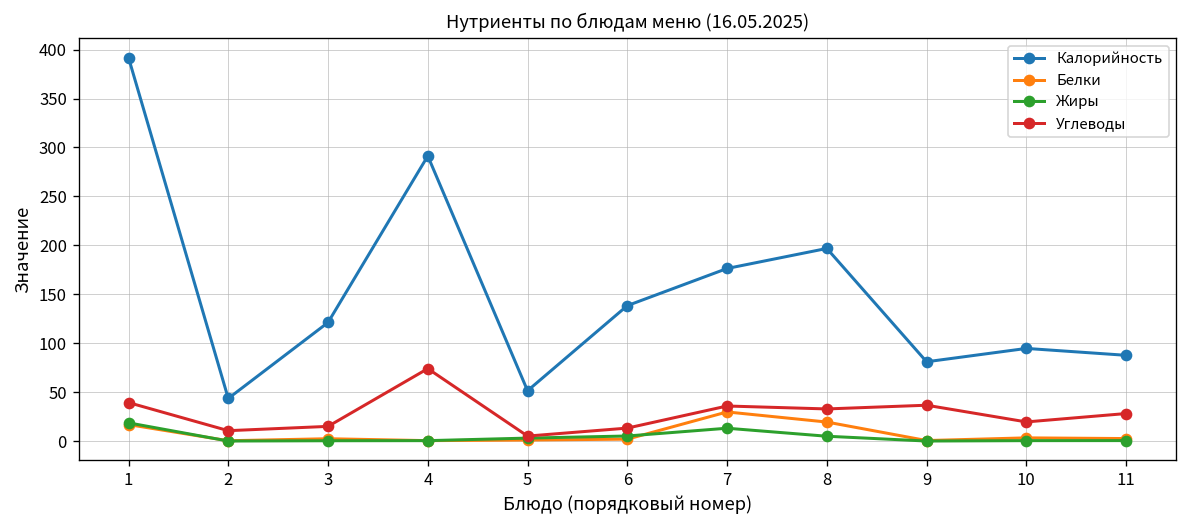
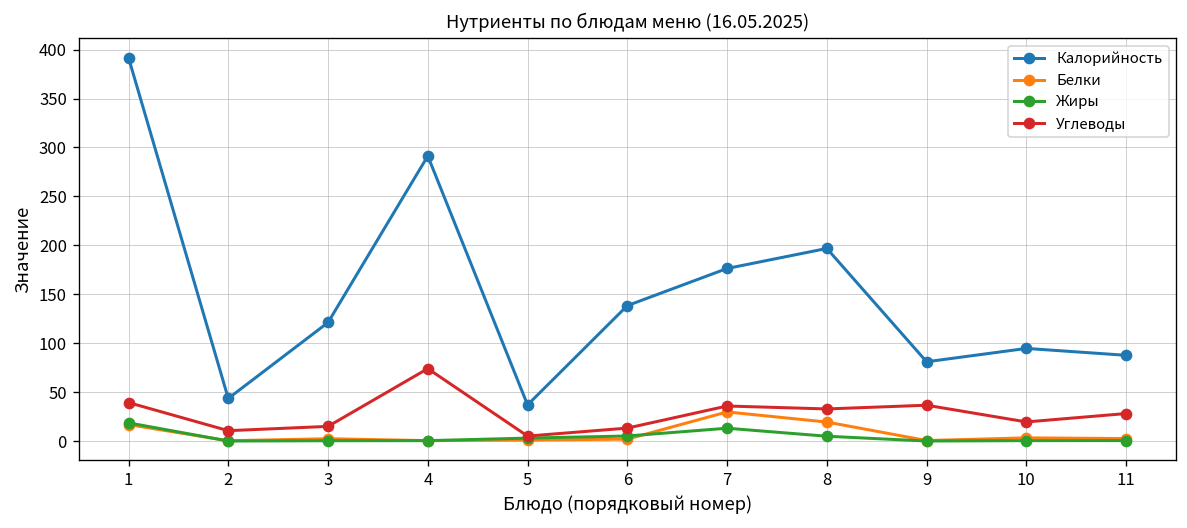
  {
    "Калорийность": {
      "1": 390,
      "2": 40,
      "3": 120,
      "4": 290,
-     "5": 50,
+     "5": 40,
      "6": 140,
      "7": 180,
      "8": 200,
      "9": 80,
      "10": 90,
      "11": 90
    },
    "Белки": {
      "6": 0,
      "7": 30,
      "8": 20
    },
    "Жиры": {
      "6": 10,
      "7": 10,
      "8": 0
    },
    "Углеводы": {
      "1": 40,
      "2": 10,
      "3": 10,
      "4": 70,
      "6": 10,
      "7": 40,
      "8": 30,
      "9": 40,
      "10": 20,
      "11": 30
    }
  }
